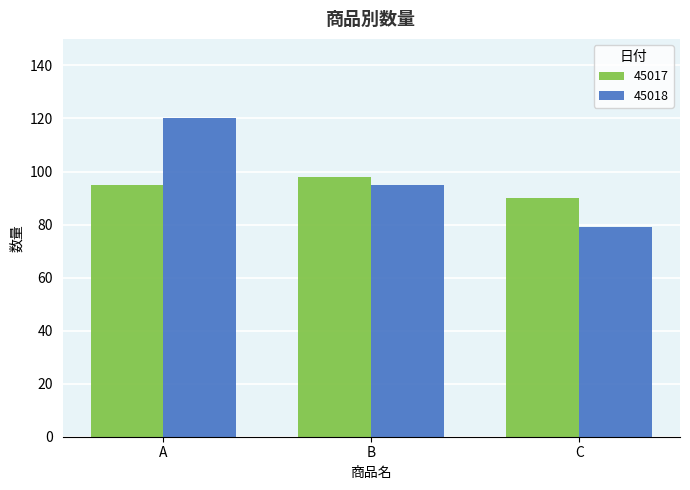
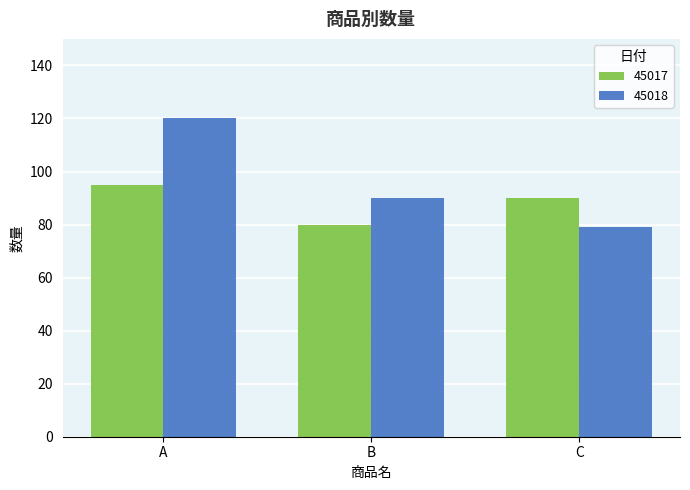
  {
    "45017": {
      "A": 95,
-     "B": 98,
+     "B": 80,
      "C": 90
    },
    "45018": {
      "A": 120,
-     "B": 95,
+     "B": 90,
      "C": 79
    }
  }
